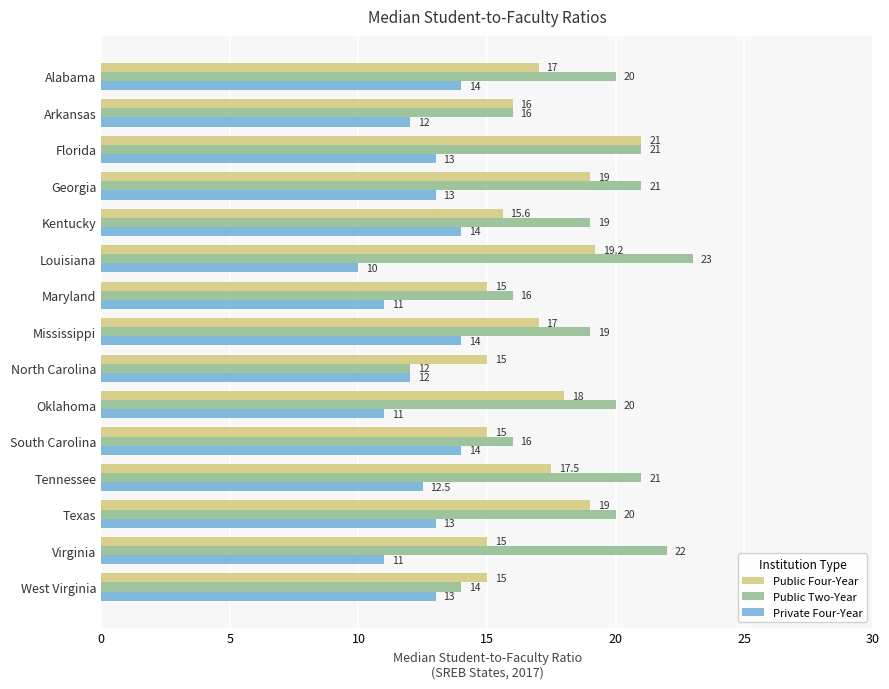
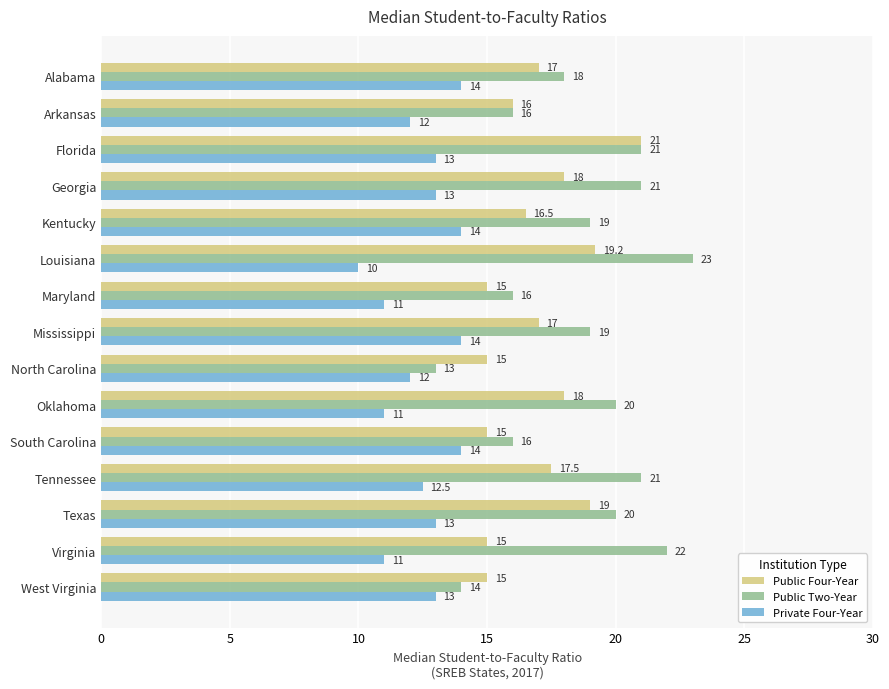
  {
    "Public Four-Year": {
      "Alabama": 17,
      "Arkansas": 16,
      "Florida": 21,
-     "Georgia": 19,
-     "Kentucky": 15.6,
+     "Georgia": 18,
+     "Kentucky": 16.5,
      "Louisiana": 19.2,
      "Maryland": 15,
      "Mississippi": 17,
      "North Carolina": 15,
      "Oklahoma": 18,
      "South Carolina": 15,
      "Tennessee": 17.5,
      "Texas": 19,
      "Virginia": 15,
      "West Virginia": 15
    },
    "Public Two-Year": {
-     "Alabama": 20,
+     "Alabama": 18,
      "Arkansas": 16,
      "Florida": 21,
      "Georgia": 21,
      "Kentucky": 19,
      "Louisiana": 23,
      "Maryland": 16,
      "Mississippi": 19,
-     "North Carolina": 12,
+     "North Carolina": 13,
      "Oklahoma": 20,
      "South Carolina": 16,
      "Tennessee": 21,
      "Texas": 20,
      "Virginia": 22,
      "West Virginia": 14
    },
    "Private Four-Year": {
      "Alabama": 14,
      "Arkansas": 12,
      "Florida": 13,
      "Georgia": 13,
      "Kentucky": 14,
      "Louisiana": 10,
      "Maryland": 11,
      "Mississippi": 14,
      "North Carolina": 12,
      "Oklahoma": 11,
      "South Carolina": 14,
      "Tennessee": 12.5,
      "Texas": 13,
      "Virginia": 11,
      "West Virginia": 13
    }
  }
